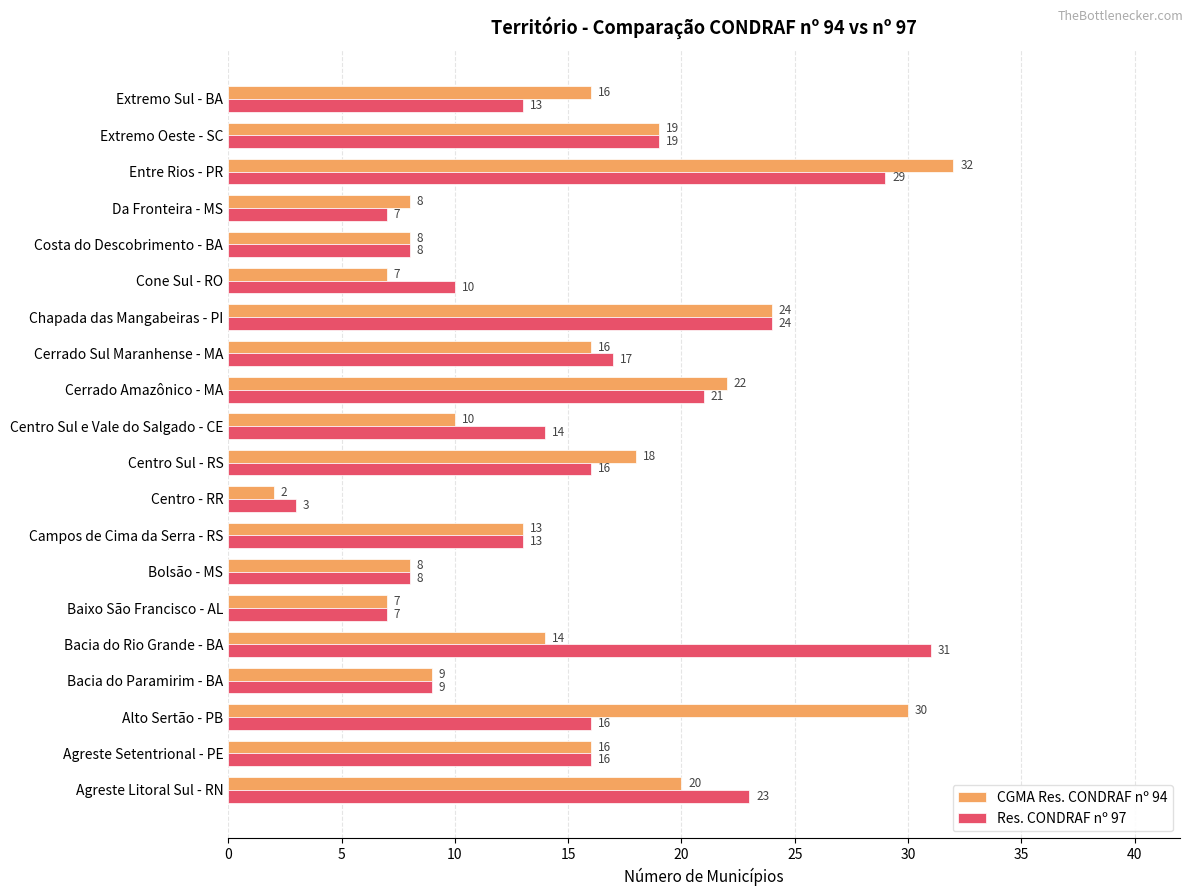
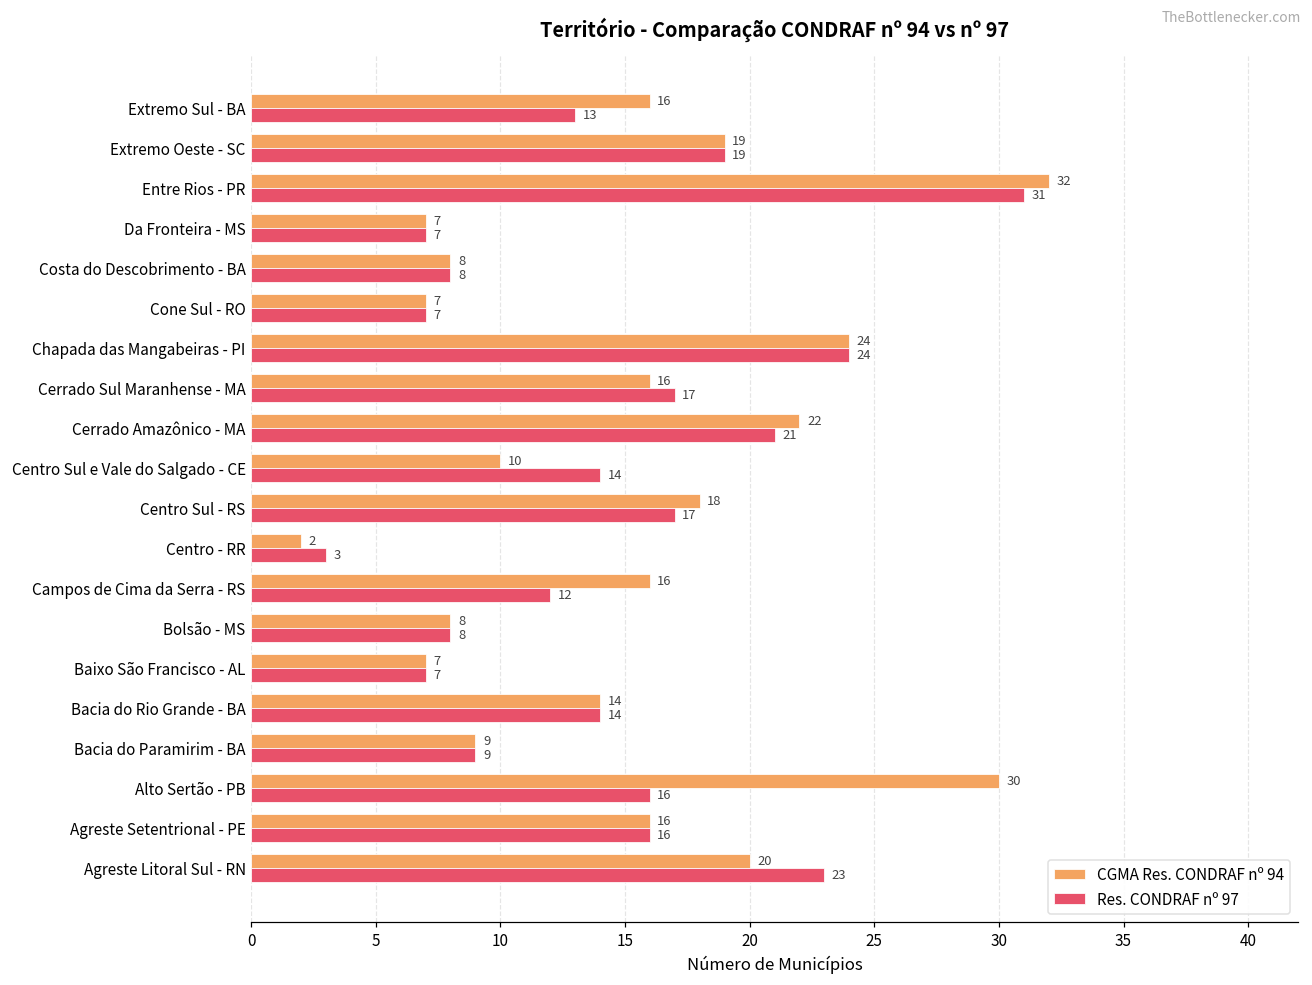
  {
    "CGMA Res. CONDRAF nº 94": {
      "Extremo Sul - BA": 16,
      "Extremo Oeste - SC": 19,
      "Entre Rios - PR": 32,
-     "Da Fronteira - MS": 8,
+     "Da Fronteira - MS": 7,
      "Costa do Descobrimento - BA": 8,
      "Cone Sul - RO": 7,
      "Chapada das Mangabeiras - PI": 24,
      "Cerrado Sul Maranhense - MA": 16,
      "Cerrado Amazônico - MA": 22,
      "Centro Sul e Vale do Salgado - CE": 10,
      "Centro Sul - RS": 18,
      "Centro - RR": 2,
-     "Campos de Cima da Serra - RS": 13,
+     "Campos de Cima da Serra - RS": 16,
      "Bolsão - MS": 8,
      "Baixo São Francisco - AL": 7,
      "Bacia do Rio Grande - BA": 14,
      "Bacia do Paramirim - BA": 9,
      "Alto Sertão - PB": 30,
      "Agreste Setentrional - PE": 16,
      "Agreste Litoral Sul - RN": 20
    },
    "Res. CONDRAF nº 97": {
      "Extremo Sul - BA": 13,
      "Extremo Oeste - SC": 19,
-     "Entre Rios - PR": 29,
+     "Entre Rios - PR": 31,
      "Da Fronteira - MS": 7,
      "Costa do Descobrimento - BA": 8,
-     "Cone Sul - RO": 10,
+     "Cone Sul - RO": 7,
      "Chapada das Mangabeiras - PI": 24,
      "Cerrado Sul Maranhense - MA": 17,
      "Cerrado Amazônico - MA": 21,
      "Centro Sul e Vale do Salgado - CE": 14,
-     "Centro Sul - RS": 16,
+     "Centro Sul - RS": 17,
      "Centro - RR": 3,
-     "Campos de Cima da Serra - RS": 13,
+     "Campos de Cima da Serra - RS": 12,
      "Bolsão - MS": 8,
      "Baixo São Francisco - AL": 7,
-     "Bacia do Rio Grande - BA": 31,
+     "Bacia do Rio Grande - BA": 14,
      "Bacia do Paramirim - BA": 9,
      "Alto Sertão - PB": 16,
      "Agreste Setentrional - PE": 16,
      "Agreste Litoral Sul - RN": 23
    }
  }
